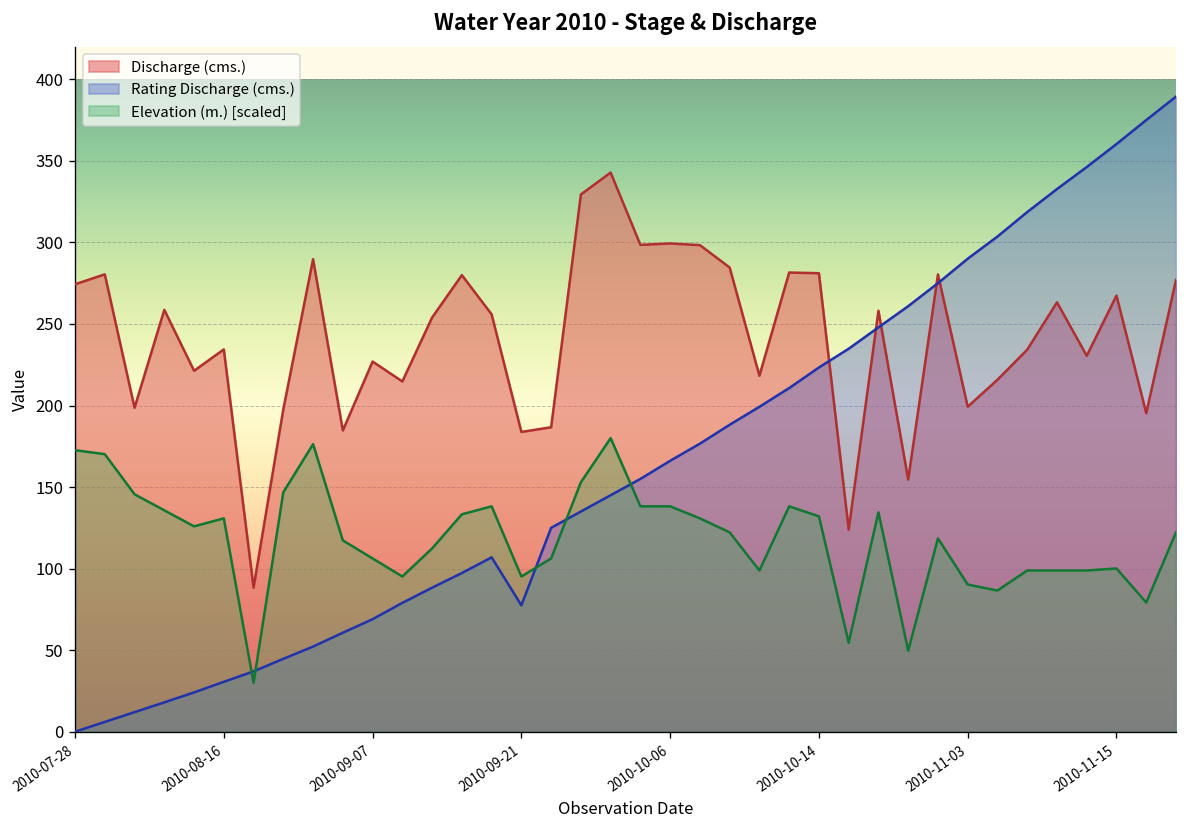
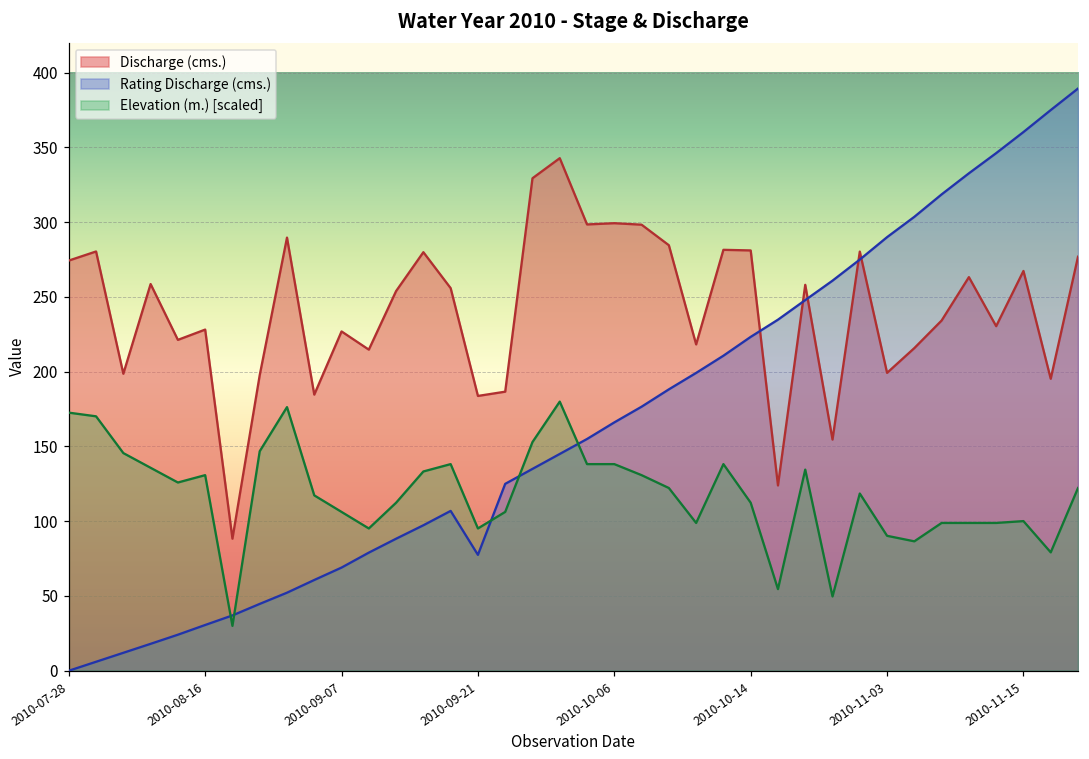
  {
    "Discharge (cms.)": {
      "2010-07-28": 274,
-     "2010-08-16": 234,
+     "2010-08-16": 228,
      "2010-09-07": 227,
      "2010-09-21": 184,
      "2010-10-06": 299,
      "2010-10-14": 281,
      "2010-11-03": 199,
      "2010-11-15": 267
    },
    "Rating Discharge (cms.)": {
      "2010-07-28": 0,
      "2010-08-16": 31,
      "2010-09-07": 69,
      "2010-09-21": 78,
      "2010-10-06": 166,
      "2010-10-14": 223,
      "2010-11-03": 290,
      "2010-11-15": 360
    },
    "Elevation (m.) [scaled]": {
      "2010-07-28": 173,
      "2010-08-16": 131,
      "2010-09-07": 106,
      "2010-09-21": 95,
      "2010-10-06": 138,
-     "2010-10-14": 132,
+     "2010-10-14": 112,
      "2010-11-03": 90,
      "2010-11-15": 100
    }
  }
